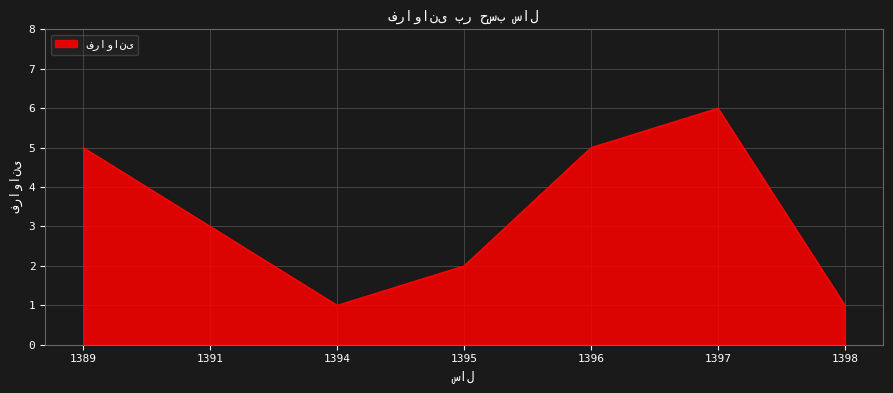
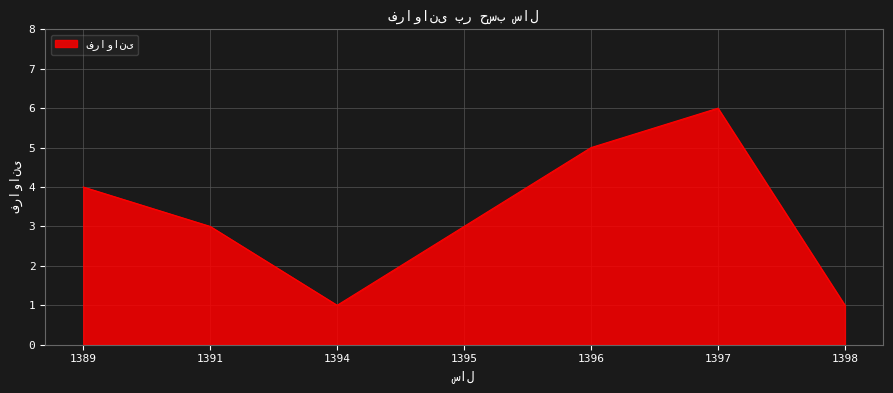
  {
-   "1389": 5,
+   "1389": 4,
    "1391": 3,
    "1394": 1,
-   "1395": 2,
+   "1395": 3,
    "1396": 5,
    "1397": 6,
    "1398": 1
  }
